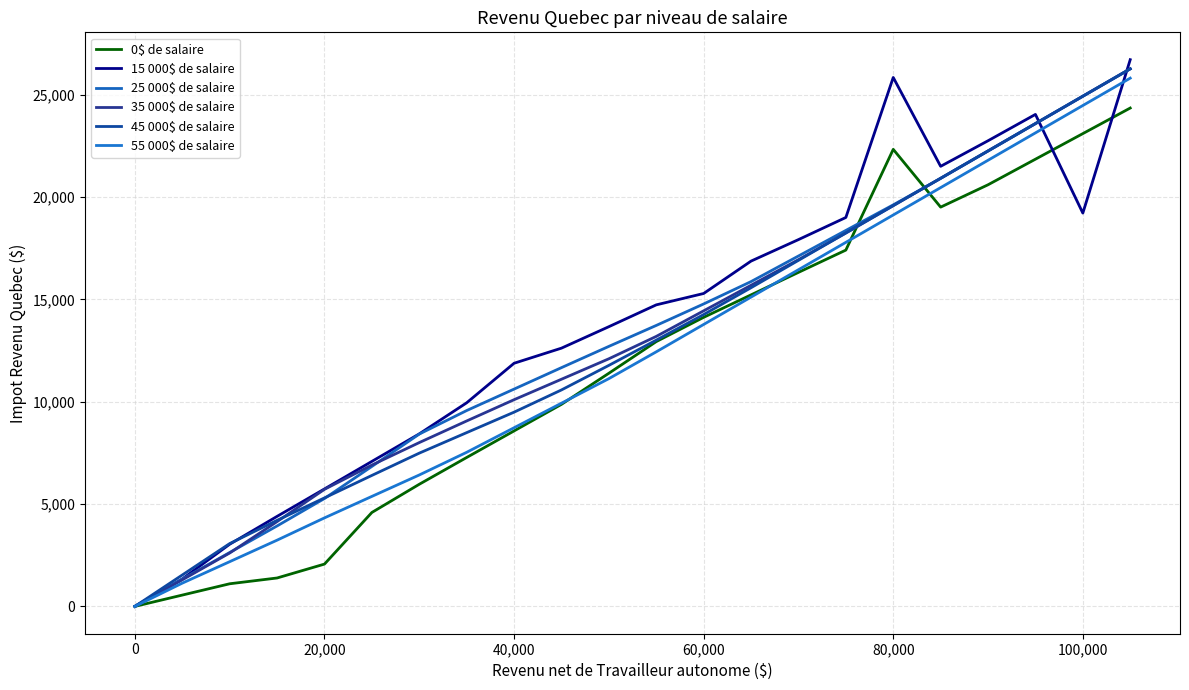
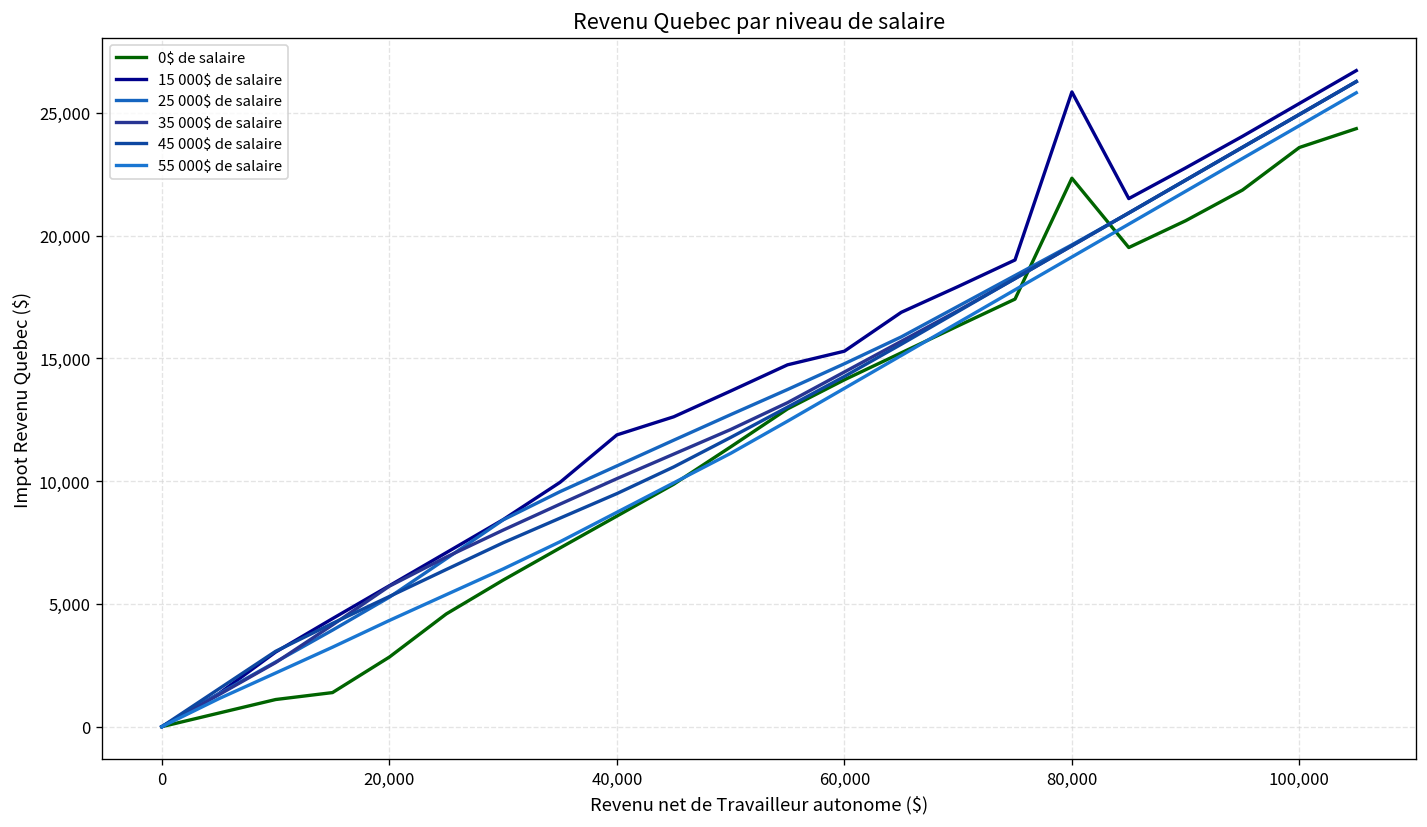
  {
    "0$ de salaire": {
-     "20,000": "2,100",
+     "20,000": "2,800",
      "40,000": "8,600",
      "60,000": "14,100",
      "80,000": "22,300",
-     "100,000": "23,100"
+     "100,000": "23,600"
    },
    "15 000$ de salaire": {
      "40,000": "11,900",
      "60,000": "15,300",
      "80,000": "25,800",
-     "100,000": "19,200"
+     "100,000": "25,400"
    }
  }
